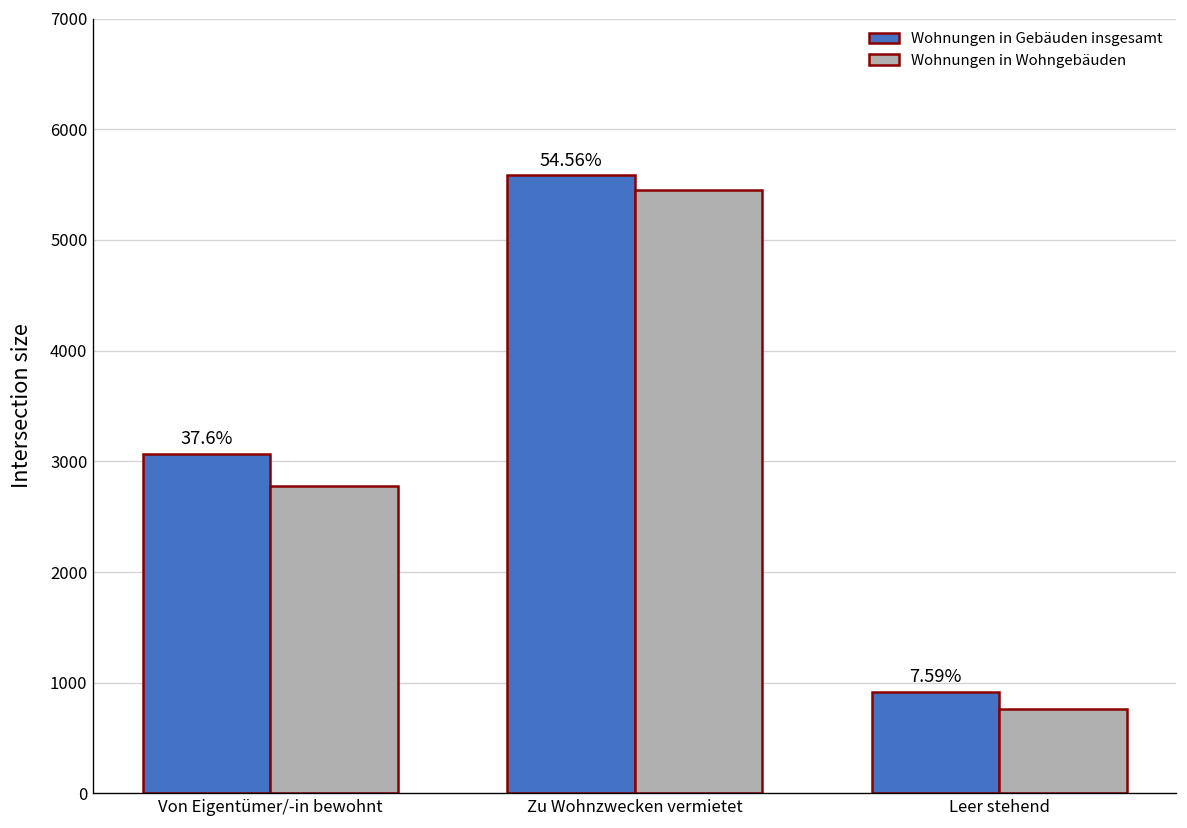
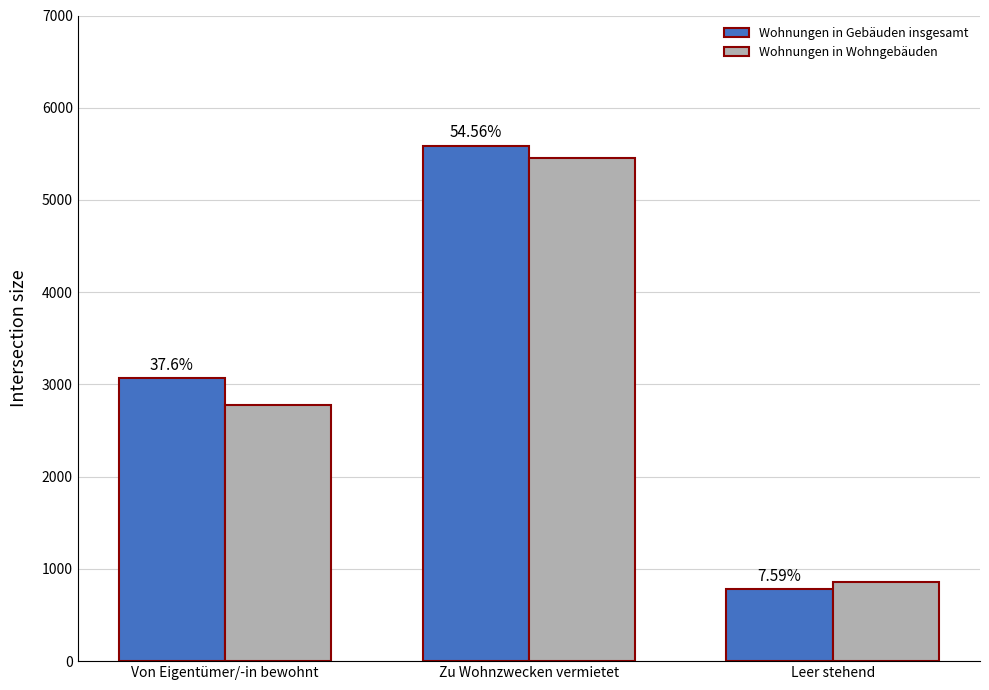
  {
    "Wohnungen in Gebäuden insgesamt": {
-     "Leer stehend": 900
+     "Leer stehend": 800
    },
    "Wohnungen in Wohngebäuden": {
      "Von Eigentümer/-in bewohnt": 2800,
      "Zu Wohnzwecken vermietet": 5500,
-     "Leer stehend": 800
+     "Leer stehend": 900
    }
  }
